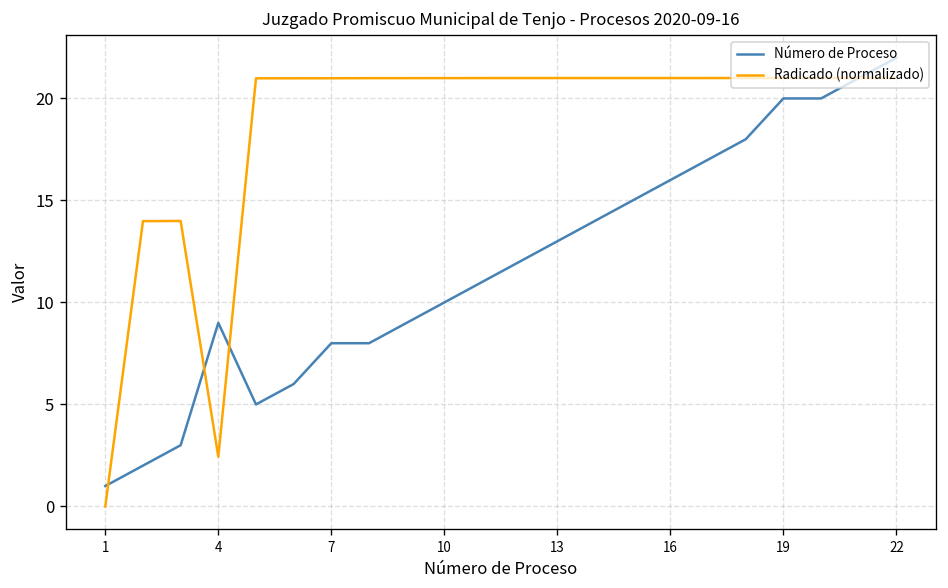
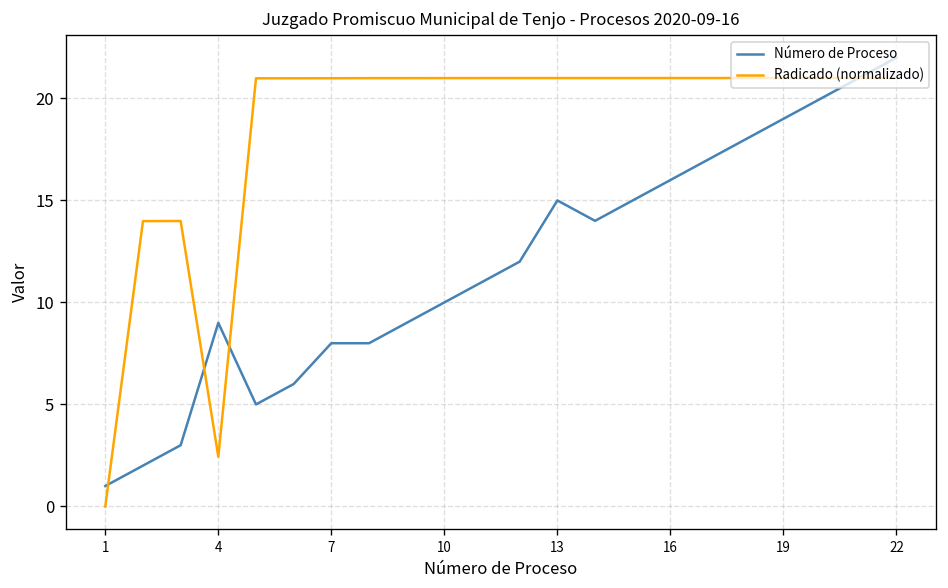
  {
    "Número de Proceso": {
      "1": 1,
      "4": 9,
      "7": 8,
      "10": 10,
-     "13": 13,
+     "13": 15,
      "16": 16,
-     "19": 20
+     "19": 19
    },
    "Radicado (normalizado)": {
      "1": 0,
      "4": 2.4,
      "7": 21,
      "10": 21,
      "13": 21,
      "16": 21
    }
  }
